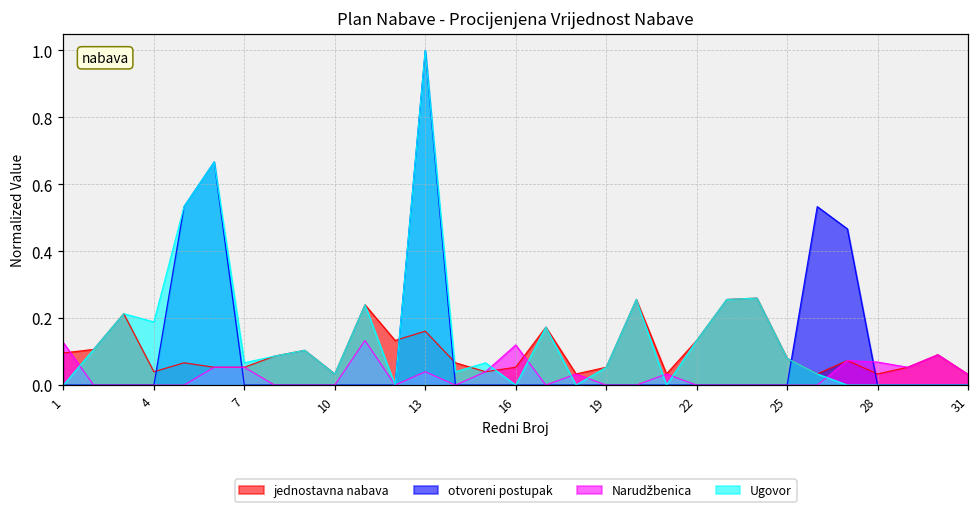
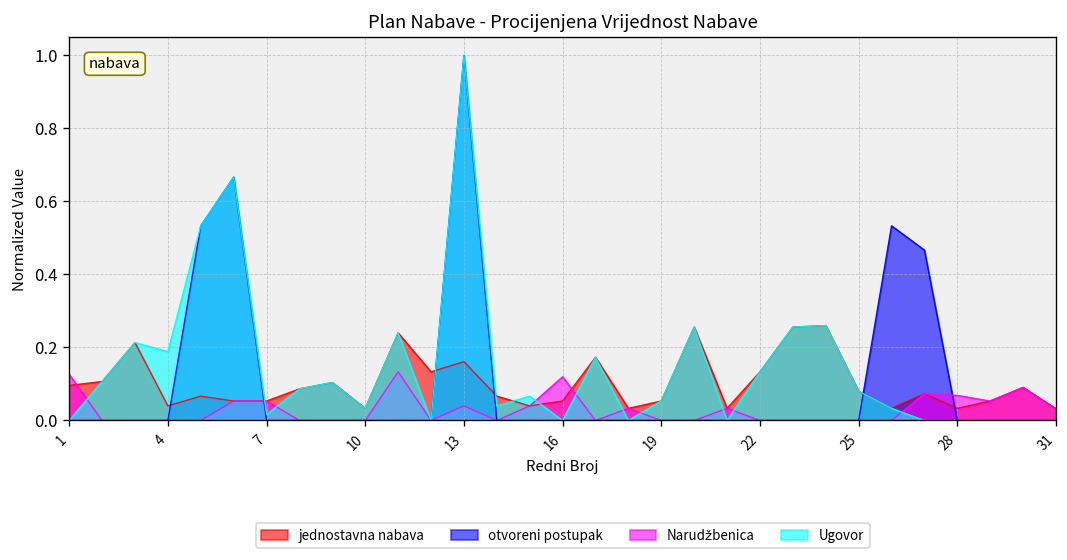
  {
    "jednostavna nabava": {
      "1": 0.10,
      "4": 0.04,
      "13": 0.16,
      "16": 0.05,
      "28": 0.03
    },
    "otvoreni postupak": {
      "7": 0.00
    },
    "Narudžbenica": {
      "1": 0.13,
      "13": 0.04,
      "16": 0.12,
      "28": 0.07
    },
    "Ugovor": {
      "4": 0.19,
-     "7": 0.07
+     "7": 0.02
    }
  }
